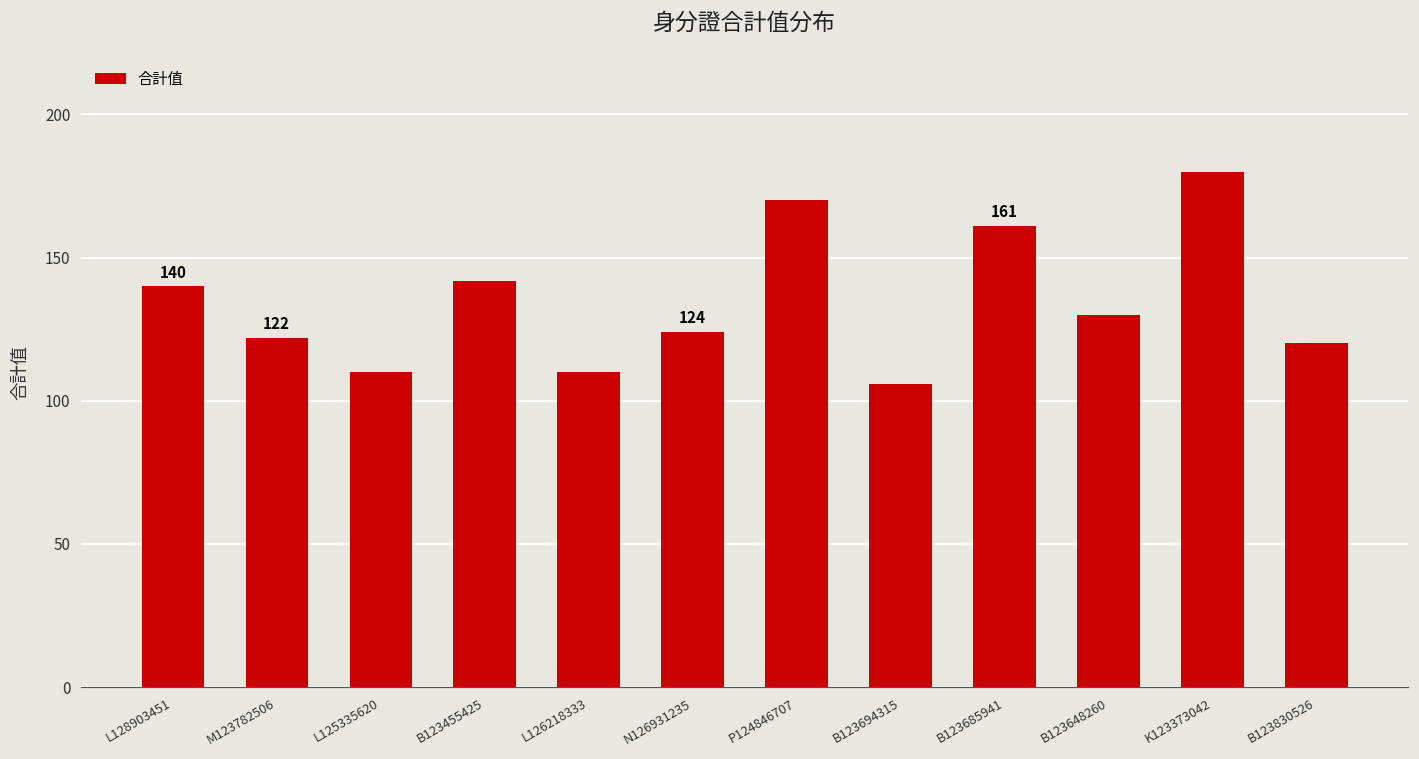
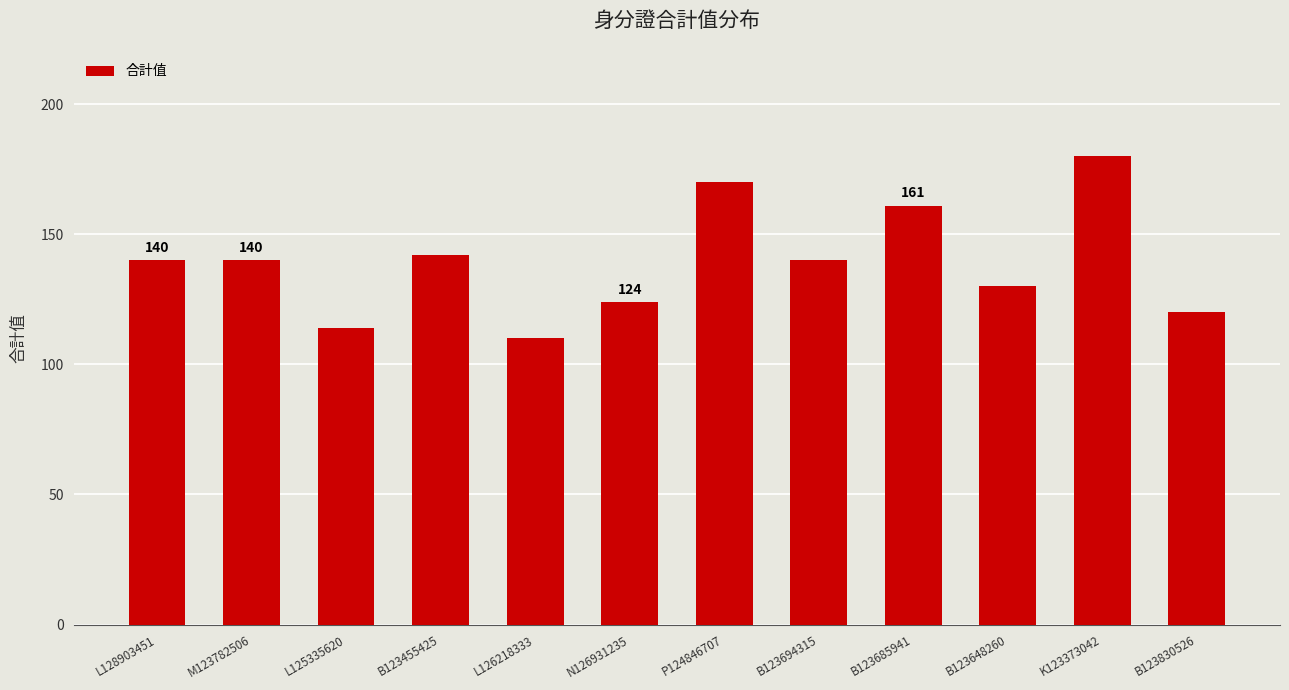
  {
    "L128903451": 140,
-   "M123782506": 122,
-   "L125335620": 110,
+   "M123782506": 140,
+   "L125335620": 114,
    "N126931235": 124,
-   "B123694315": 106,
+   "B123694315": 140,
    "B123685941": 161
  }
